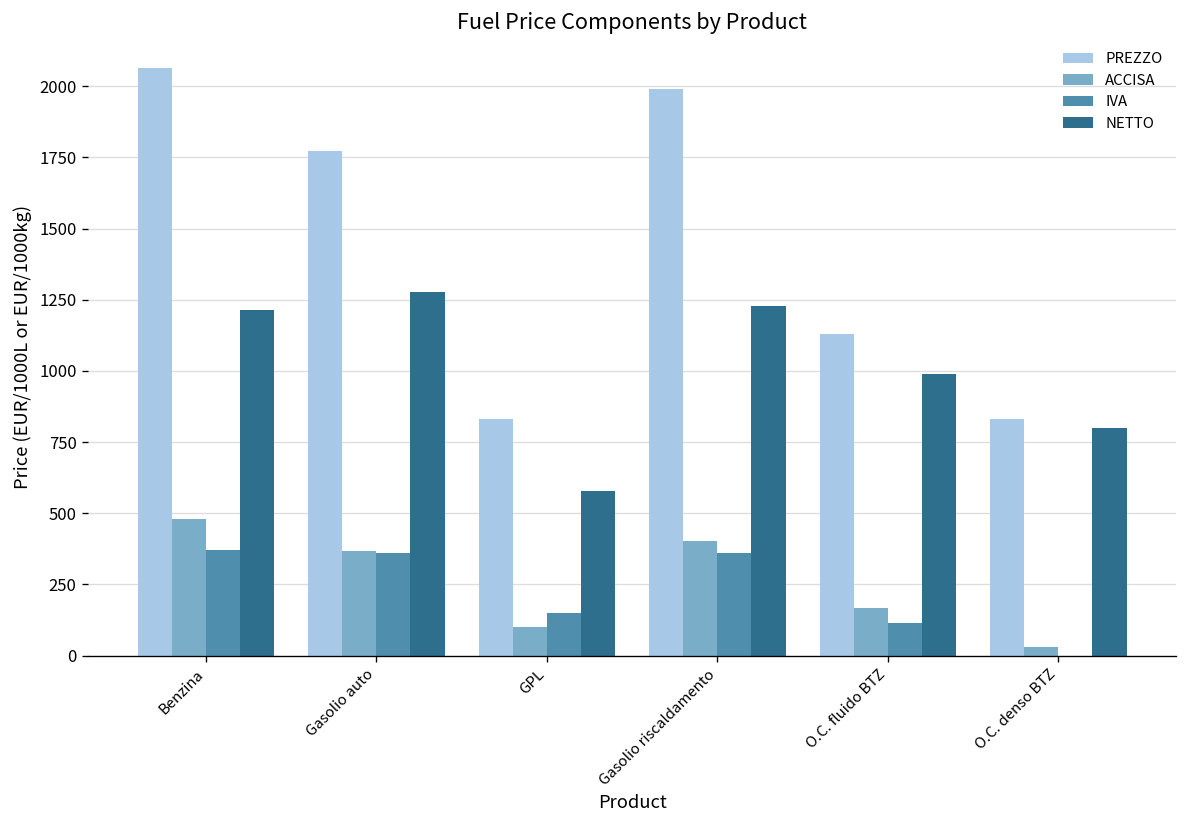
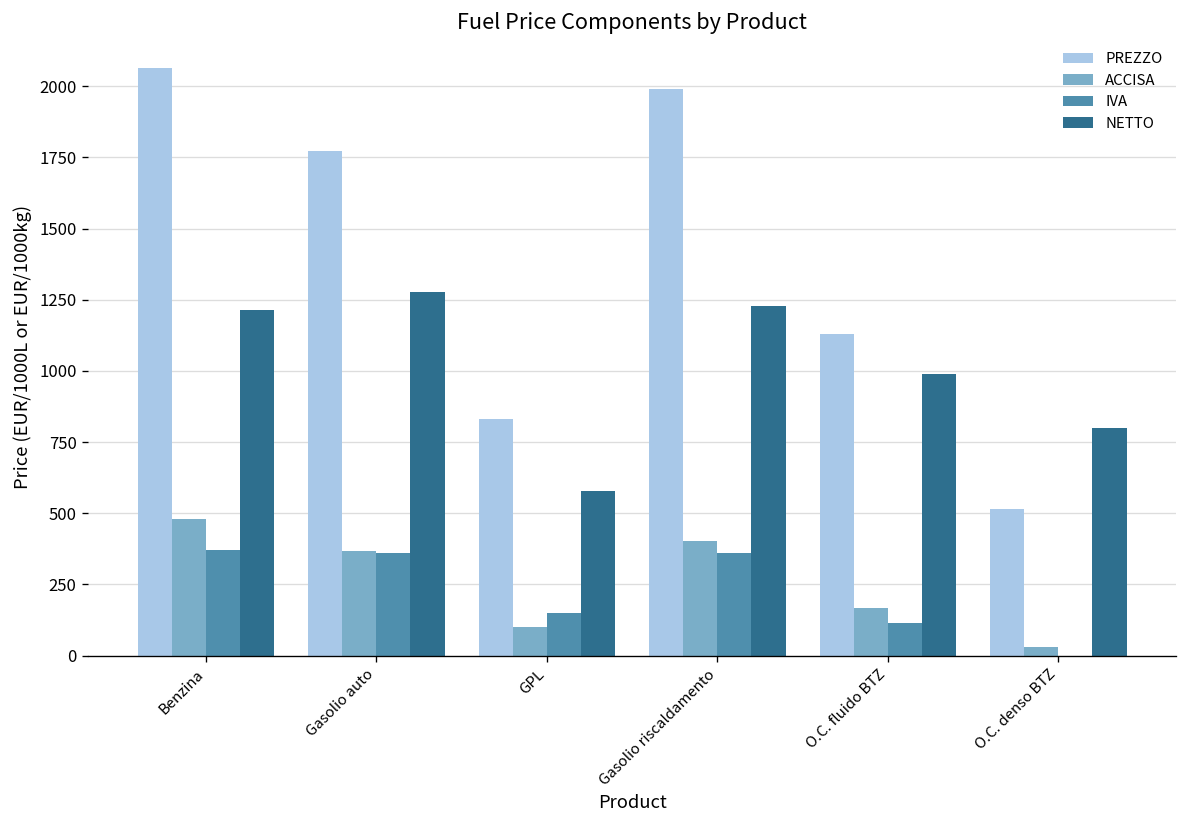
  {
    "PREZZO": {
      "Benzina": 2060,
      "Gasolio auto": 1770,
      "GPL": 830,
      "Gasolio riscaldamento": 1990,
      "O.C. fluido BTZ": 1130,
-     "O.C. denso BTZ": 830
+     "O.C. denso BTZ": 520
    }
  }
